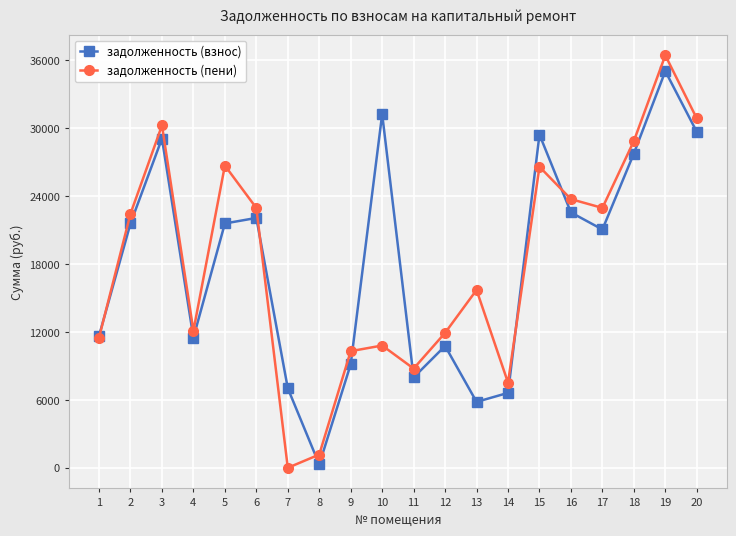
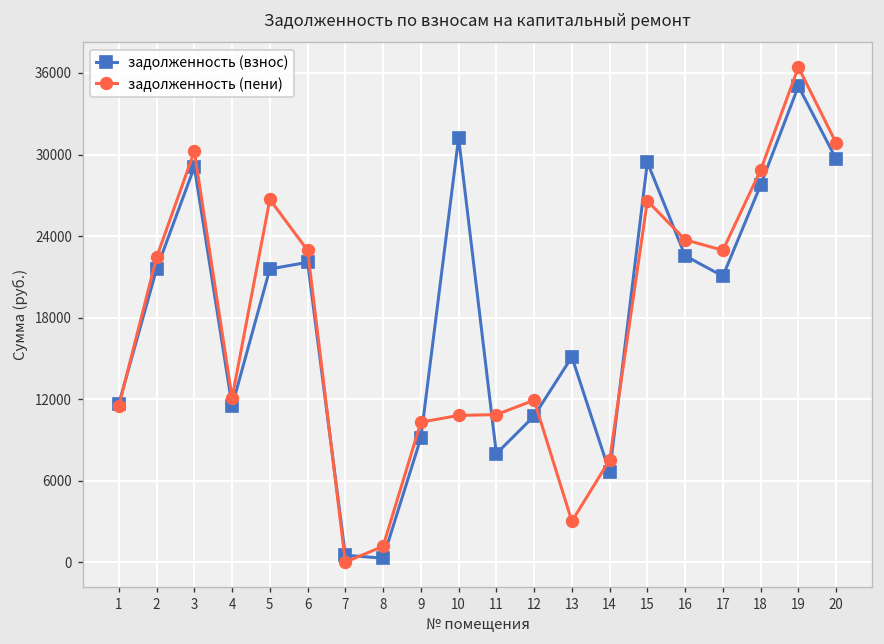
  {
    "задолженность (взнос)": {
      "2": 21600,
      "3": 29100,
      "4": 11500,
      "5": 21600,
      "6": 22100,
-     "7": 7000,
+     "7": 500,
      "8": 300,
      "9": 9100,
      "10": 31200,
      "11": 8000,
      "12": 10800,
-     "13": 5800,
+     "13": 15100,
      "14": 6600,
      "15": 29400,
      "16": 22600,
      "17": 21000,
      "18": 27800,
      "19": 35000,
      "20": 29700
    },
    "задолженность (пени)": {
      "2": 22400,
      "3": 30200,
      "4": 12100,
      "5": 26700,
      "6": 22900,
      "7": 0,
      "8": 1200,
      "9": 10300,
      "10": 10800,
-     "11": 8800,
+     "11": 10900,
      "12": 11900,
-     "13": 15700,
+     "13": 3000,
      "14": 7500,
      "15": 26600,
      "16": 23700,
      "17": 22900,
      "18": 28900,
      "19": 36400,
      "20": 30800
    }
  }
